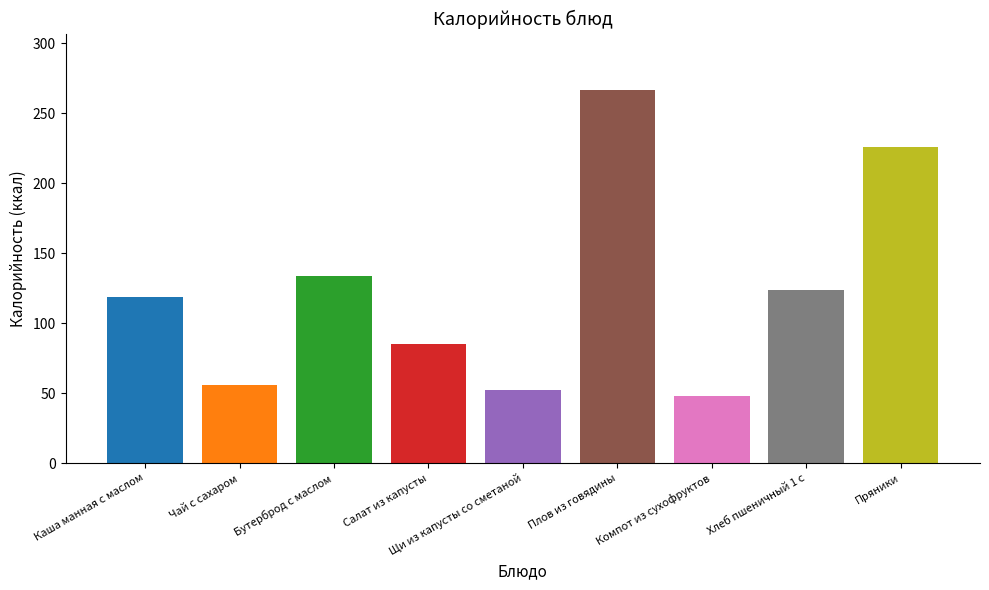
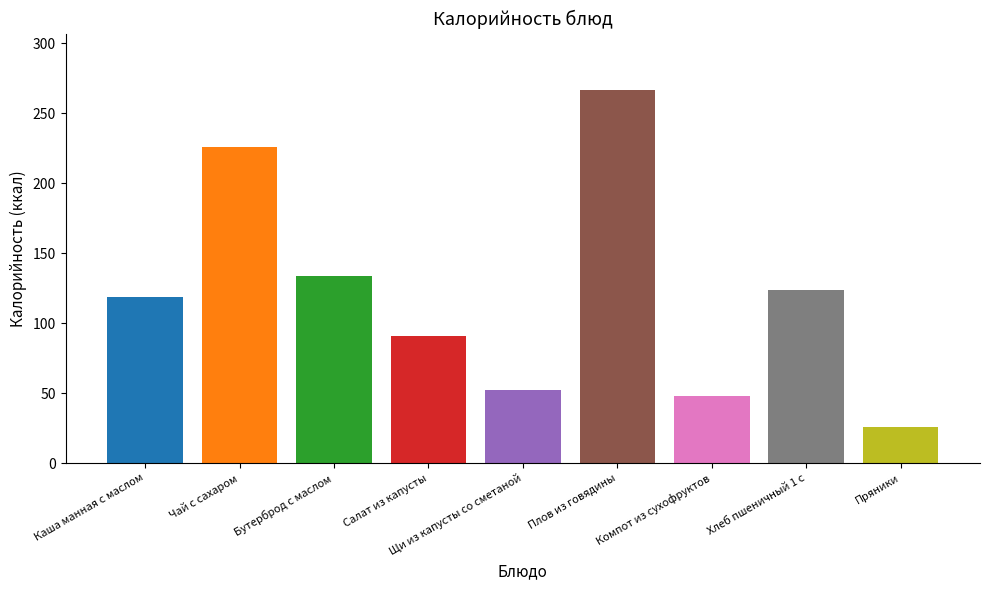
  {
    "Каша манная с маслом": 119,
-   "Чай с сахаром": 56,
+   "Чай с сахаром": 226,
    "Бутерброд с маслом": 134,
-   "Салат из капусты": 85,
+   "Салат из капусты": 91,
    "Щи из капусты со сметаной": 52,
    "Плов из говядины": 267,
    "Компот из сухофруктов": 48,
    "Хлеб пшеничный 1 с": 124,
-   "Пряники": 226
+   "Пряники": 26
  }
